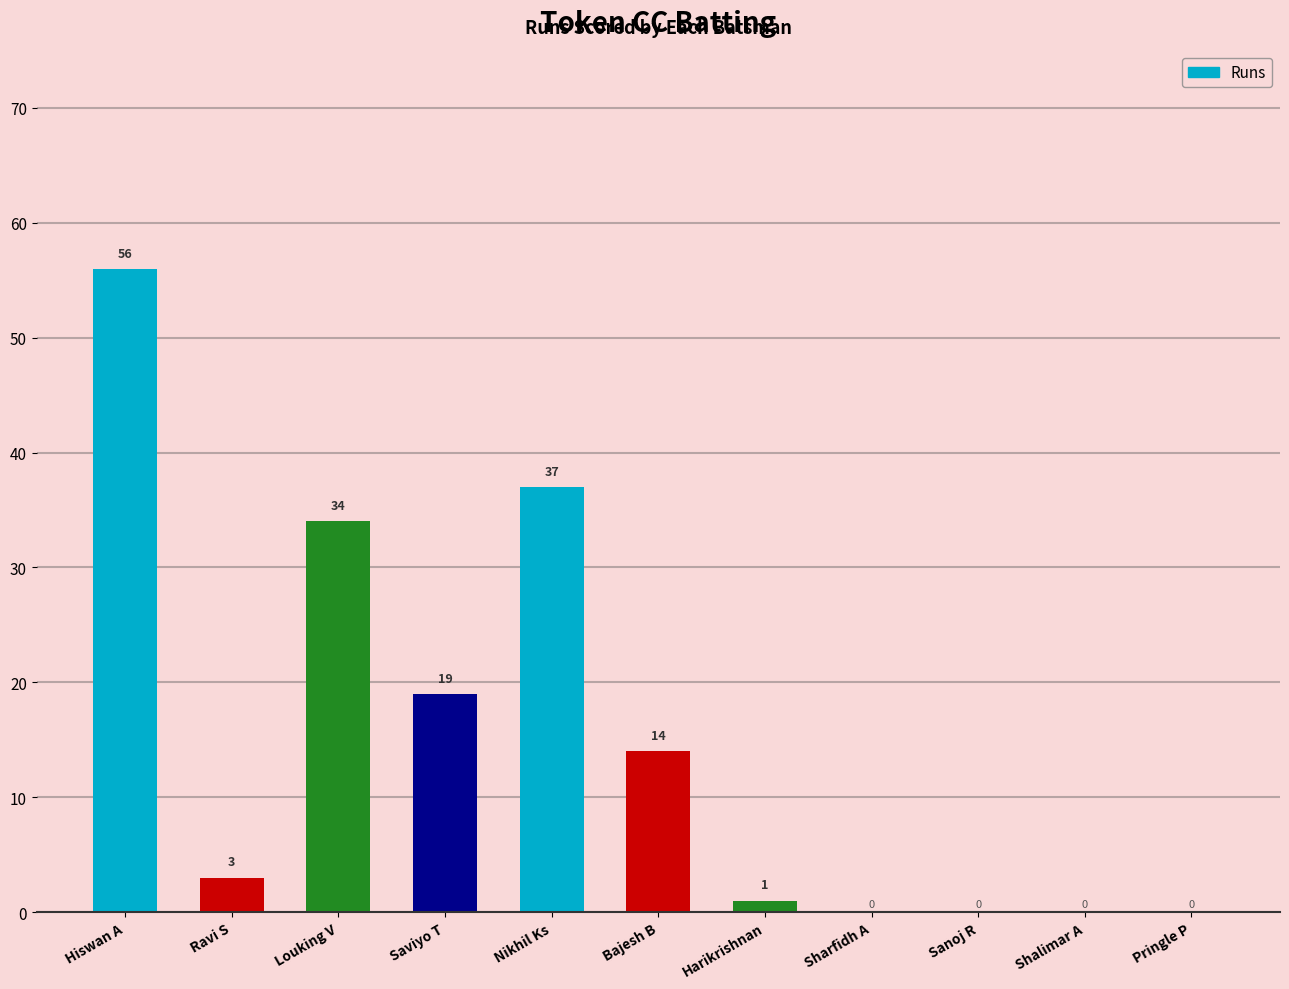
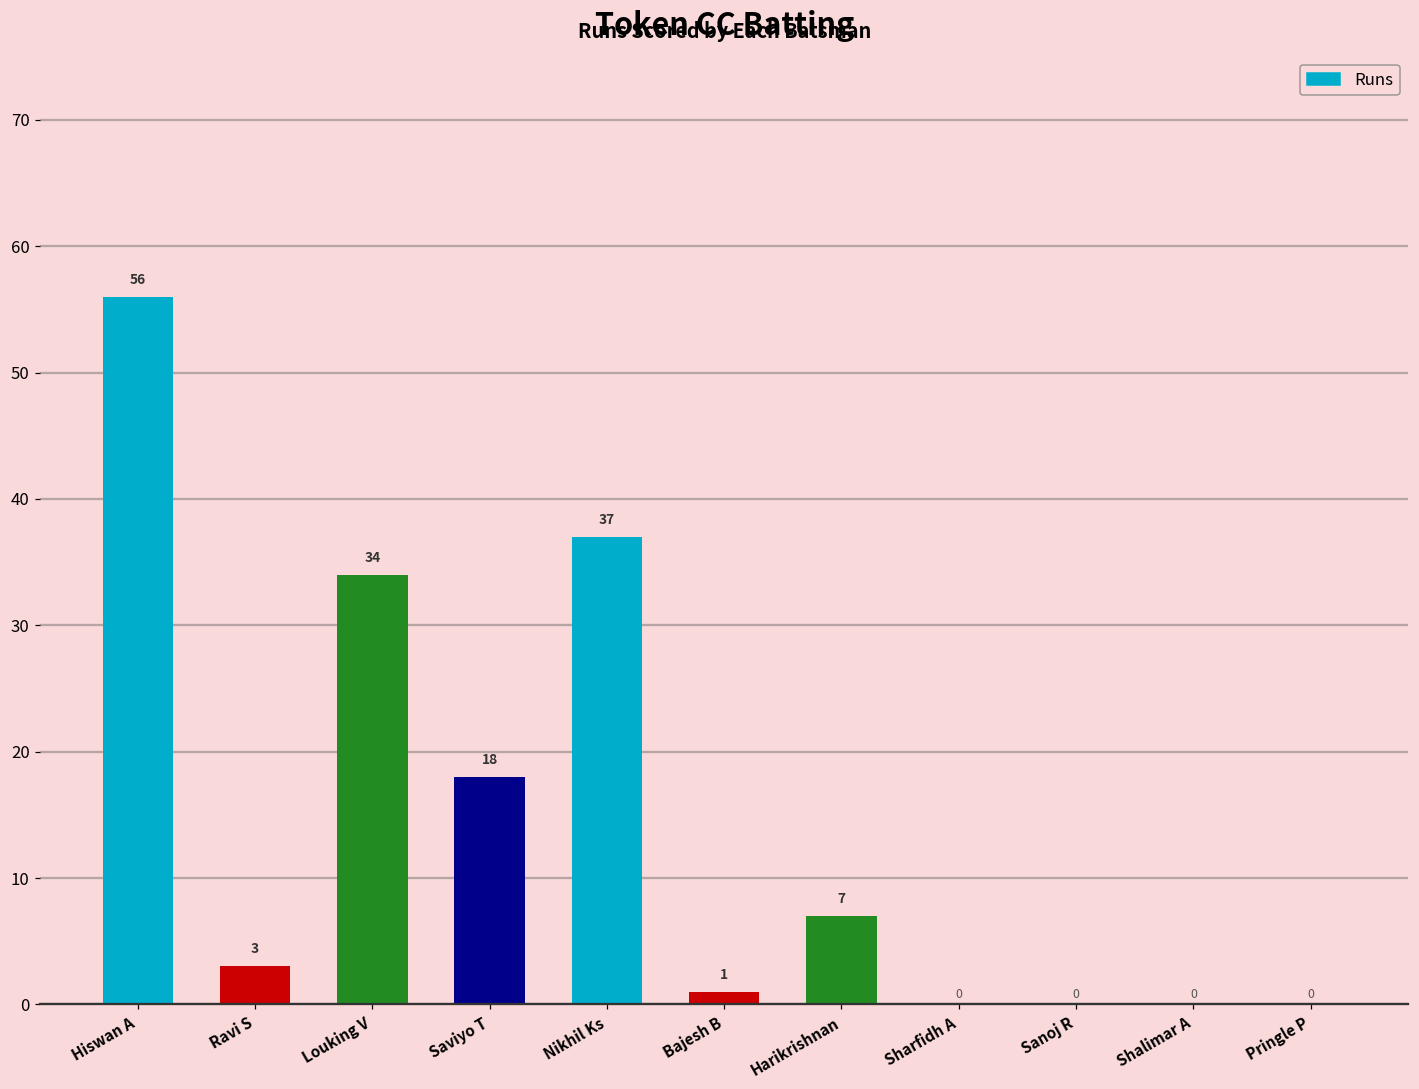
  {
    "Hiswan A": 56,
    "Ravi S": 3,
    "Louking V": 34,
-   "Saviyo T": 19,
+   "Saviyo T": 18,
    "Nikhil Ks": 37,
-   "Bajesh B": 14,
-   "Harikrishnan": 1,
+   "Bajesh B": 1,
+   "Harikrishnan": 7,
    "Sharfidh A": 0,
    "Sanoj R": 0,
    "Shalimar A": 0,
    "Pringle P": 0
  }
